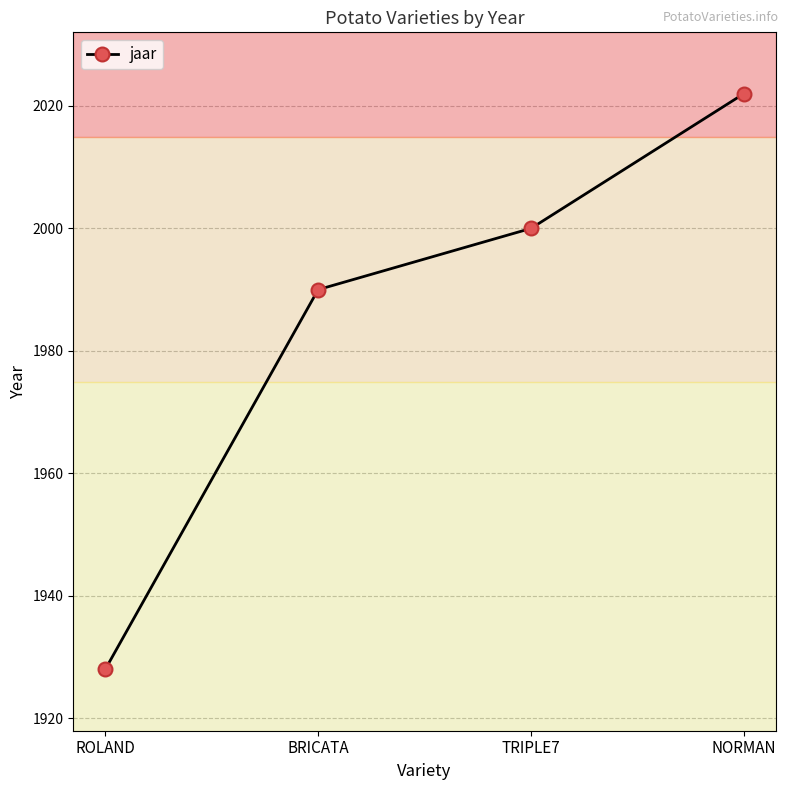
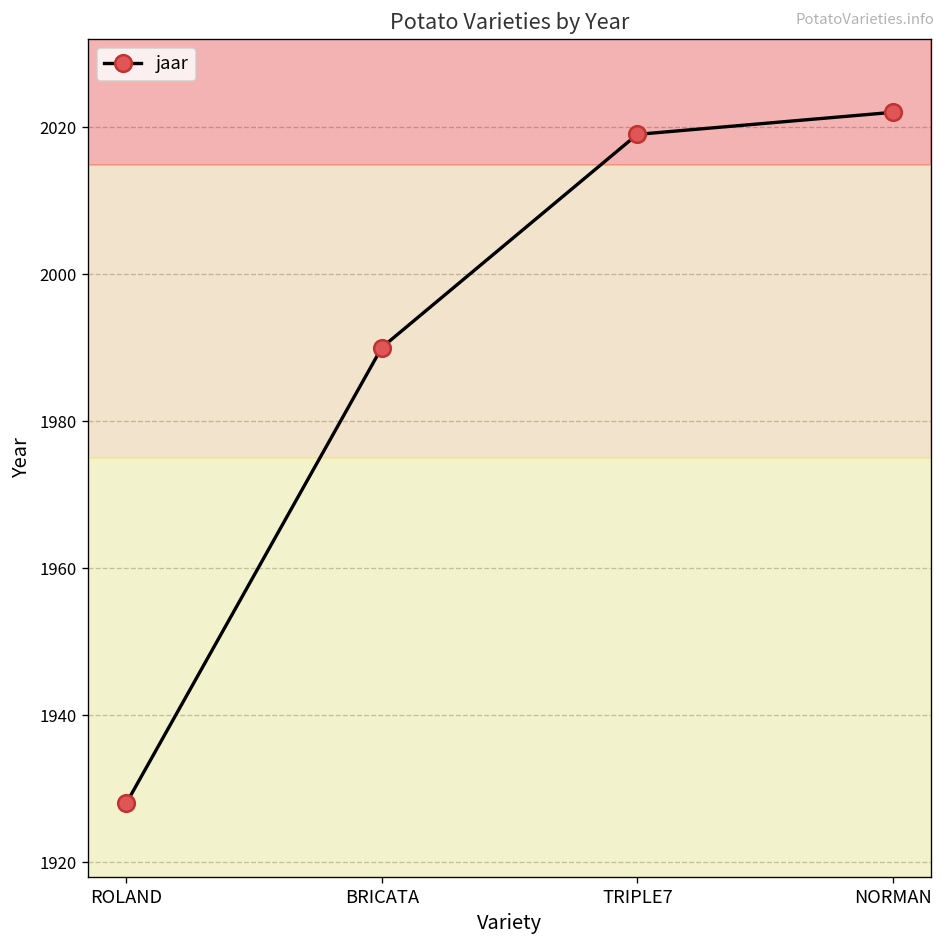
  {
    "ROLAND": 1928,
    "BRICATA": 1990,
-   "TRIPLE7": 2000,
+   "TRIPLE7": 2019,
    "NORMAN": 2022
  }
